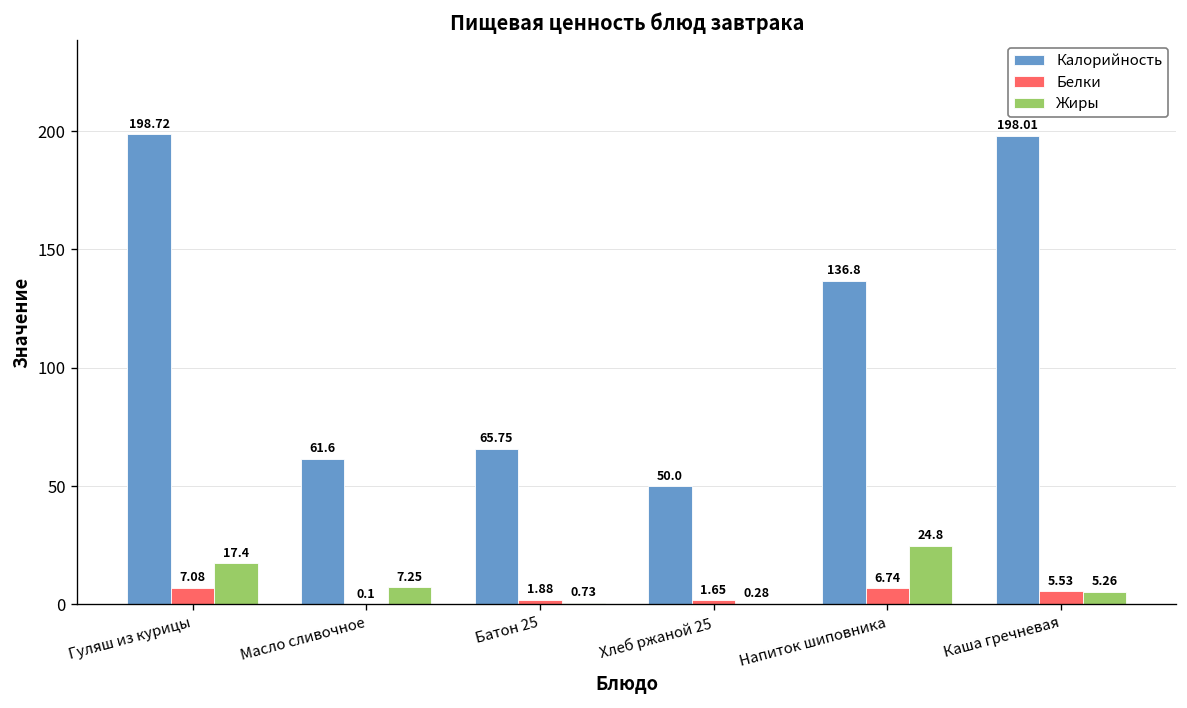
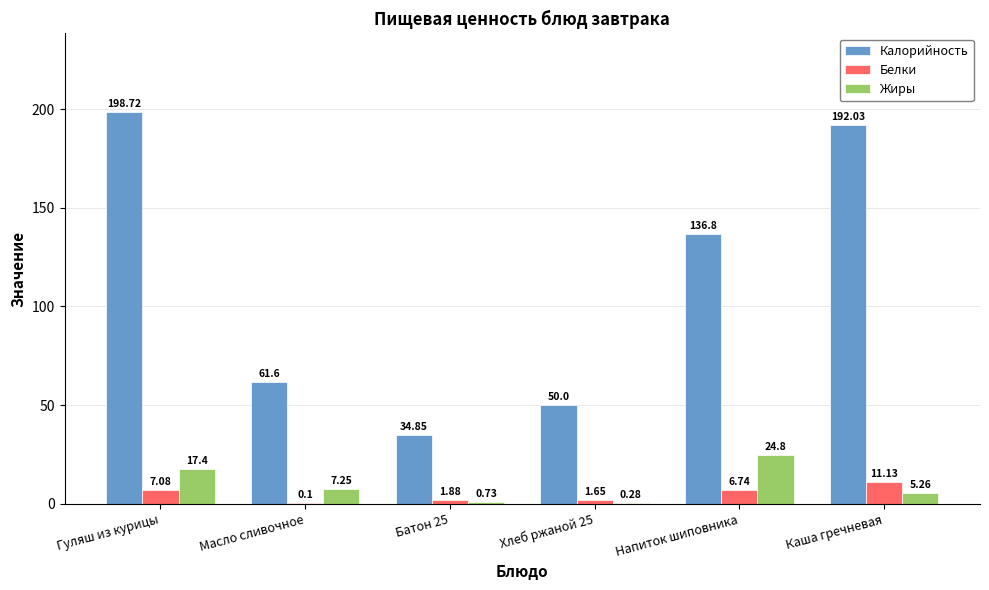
  {
    "Калорийность": {
      "Гуляш из курицы": 198.72,
      "Масло сливочное": 61.6,
-     "Батон 25": 65.75,
+     "Батон 25": 34.85,
      "Хлеб ржаной 25": 50.0,
      "Напиток шиповника": 136.8,
-     "Каша гречневая": 198.01
+     "Каша гречневая": 192.03
    },
    "Белки": {
      "Гуляш из курицы": 7.08,
      "Масло сливочное": 0.1,
      "Батон 25": 1.88,
      "Хлеб ржаной 25": 1.65,
      "Напиток шиповника": 6.74,
-     "Каша гречневая": 5.53
+     "Каша гречневая": 11.13
    },
    "Жиры": {
      "Гуляш из курицы": 17.4,
      "Масло сливочное": 7.25,
      "Батон 25": 0.73,
      "Хлеб ржаной 25": 0.28,
      "Напиток шиповника": 24.8,
      "Каша гречневая": 5.26
    }
  }
